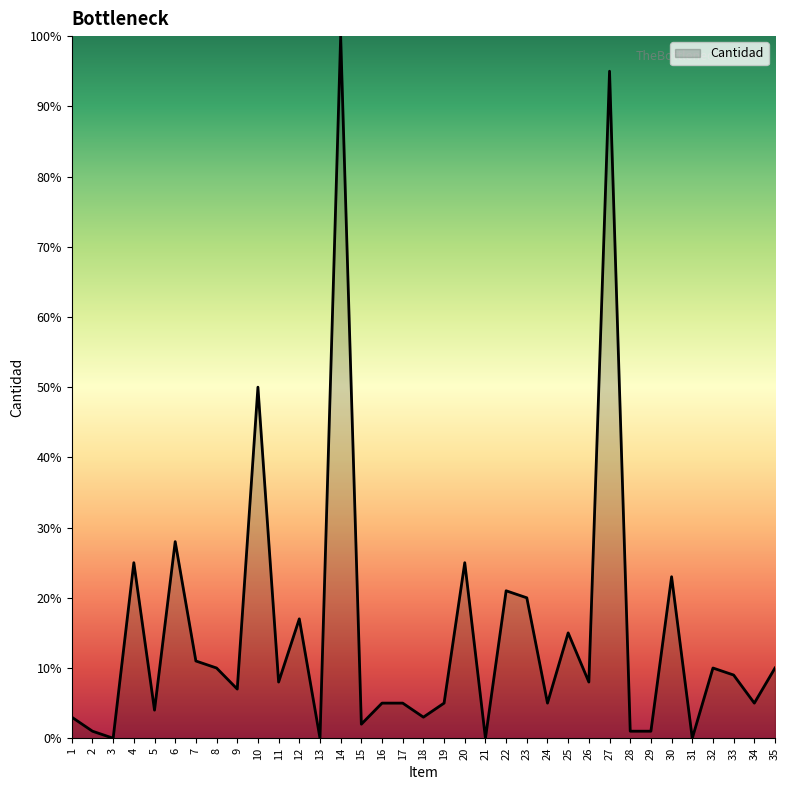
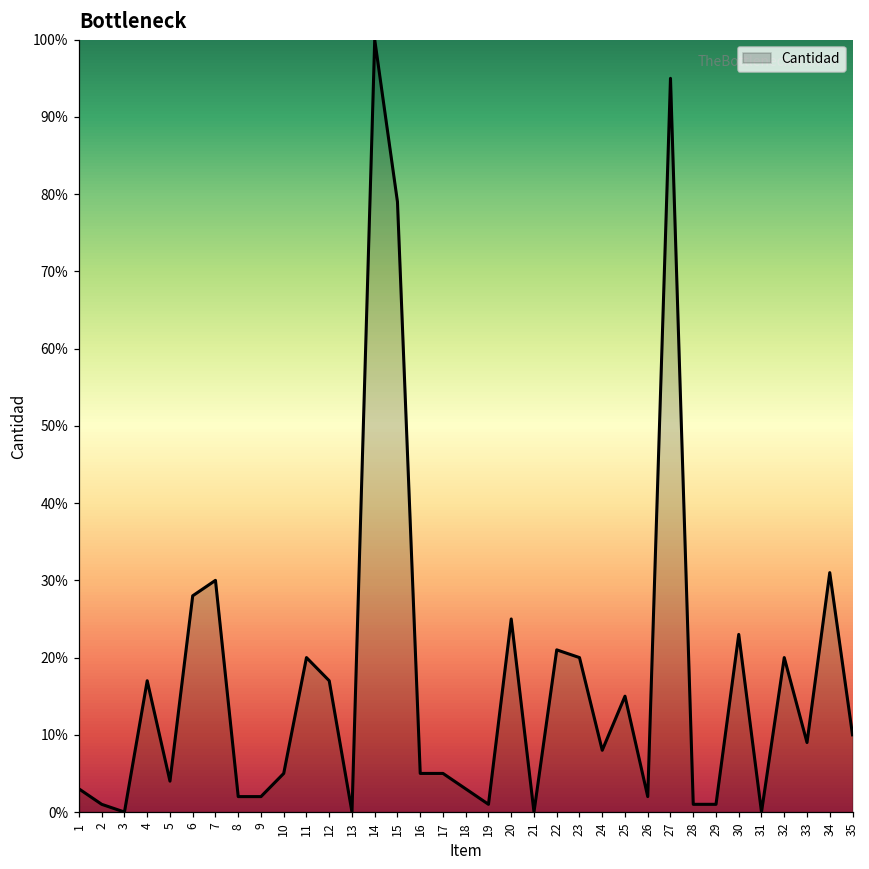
  {
    "1": "3%",
    "2": "1%",
    "3": "0%",
-   "4": "25%",
+   "4": "17%",
    "5": "4%",
    "6": "28%",
-   "7": "11%",
-   "8": "10%",
-   "9": "7%",
-   "10": "50%",
-   "11": "8%",
+   "7": "30%",
+   "8": "2%",
+   "9": "2%",
+   "10": "5%",
+   "11": "20%",
    "12": "17%",
    "13": "0%",
    "14": "100%",
-   "15": "2%",
+   "15": "79%",
    "16": "5%",
    "17": "5%",
    "18": "3%",
-   "19": "5%",
+   "19": "1%",
    "20": "25%",
    "21": "0%",
    "22": "21%",
    "23": "20%",
-   "24": "5%",
+   "24": "8%",
    "25": "15%",
-   "26": "8%",
+   "26": "2%",
    "27": "95%",
    "28": "1%",
    "29": "1%",
    "30": "23%",
    "31": "0%",
-   "32": "10%",
+   "32": "20%",
    "33": "9%",
-   "34": "5%",
+   "34": "31%",
    "35": "10%"
  }
